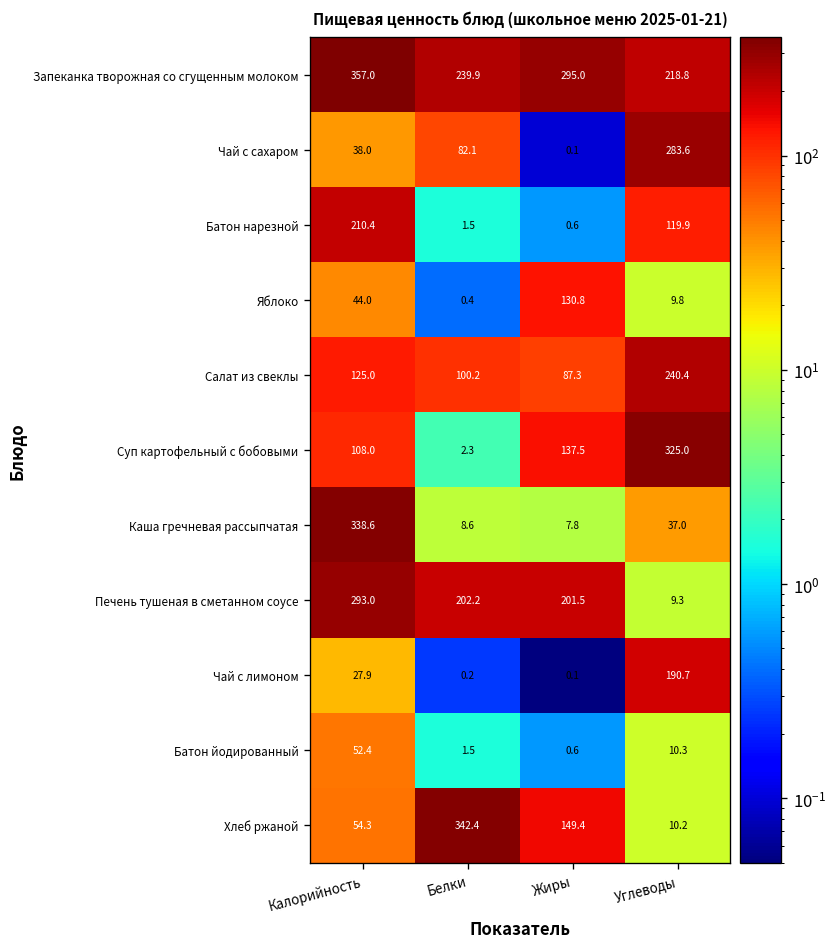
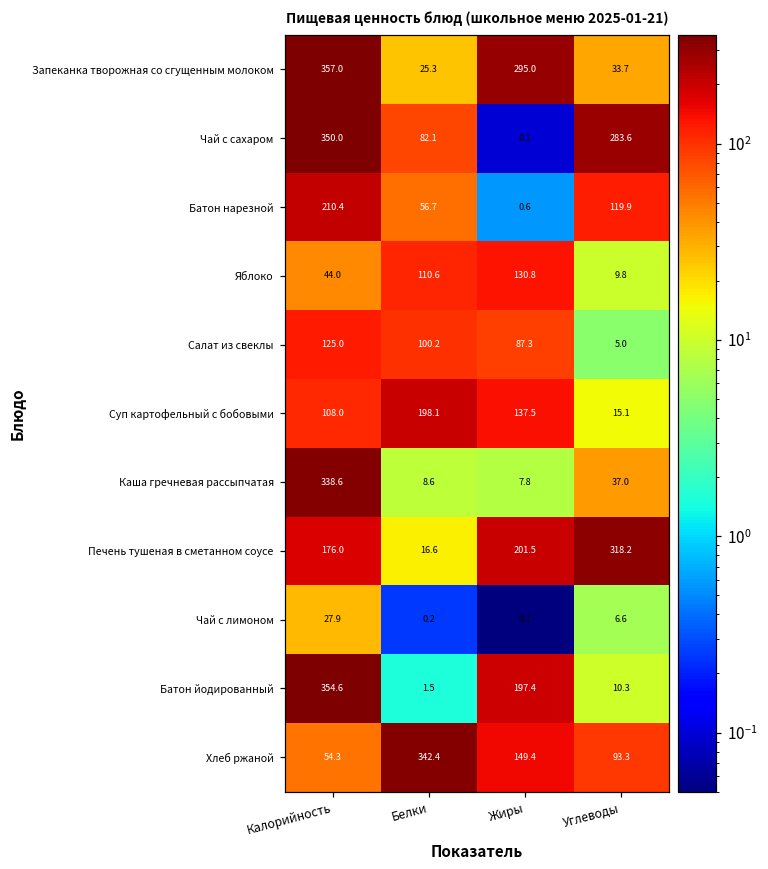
  {
    "Запеканка творожная со сгущенным молоком": {
      "Калорийность": 357.0,
-     "Белки": 239.9,
+     "Белки": 25.3,
      "Жиры": 295.0,
-     "Углеводы": 218.8
+     "Углеводы": 33.7
    },
    "Чай с сахаром": {
-     "Калорийность": 38.0,
+     "Калорийность": 350.0,
      "Белки": 82.1,
      "Жиры": 0.1,
      "Углеводы": 283.6
    },
    "Батон нарезной": {
      "Калорийность": 210.4,
-     "Белки": 1.5,
+     "Белки": 56.7,
      "Жиры": 0.6,
      "Углеводы": 119.9
    },
    "Яблоко": {
      "Калорийность": 44.0,
-     "Белки": 0.4,
+     "Белки": 110.6,
      "Жиры": 130.8,
      "Углеводы": 9.8
    },
    "Салат из свеклы": {
      "Калорийность": 125.0,
      "Белки": 100.2,
      "Жиры": 87.3,
-     "Углеводы": 240.4
+     "Углеводы": 5.0
    },
    "Суп картофельный с бобовыми": {
      "Калорийность": 108.0,
-     "Белки": 2.3,
+     "Белки": 198.1,
      "Жиры": 137.5,
-     "Углеводы": 325.0
+     "Углеводы": 15.1
    },
    "Каша гречневая рассыпчатая": {
      "Калорийность": 338.6,
      "Белки": 8.6,
      "Жиры": 7.8,
      "Углеводы": 37.0
    },
    "Печень тушеная в сметанном соусе": {
-     "Калорийность": 293.0,
-     "Белки": 202.2,
+     "Калорийность": 176.0,
+     "Белки": 16.6,
      "Жиры": 201.5,
-     "Углеводы": 9.3
+     "Углеводы": 318.2
    },
    "Чай с лимоном": {
      "Калорийность": 27.9,
      "Белки": 0.2,
      "Жиры": 0.1,
-     "Углеводы": 190.7
+     "Углеводы": 6.6
    },
    "Батон йодированный": {
-     "Калорийность": 52.4,
+     "Калорийность": 354.6,
      "Белки": 1.5,
-     "Жиры": 0.6,
+     "Жиры": 197.4,
      "Углеводы": 10.3
    },
    "Хлеб ржаной": {
      "Калорийность": 54.3,
      "Белки": 342.4,
      "Жиры": 149.4,
-     "Углеводы": 10.2
+     "Углеводы": 93.3
    }
  }
